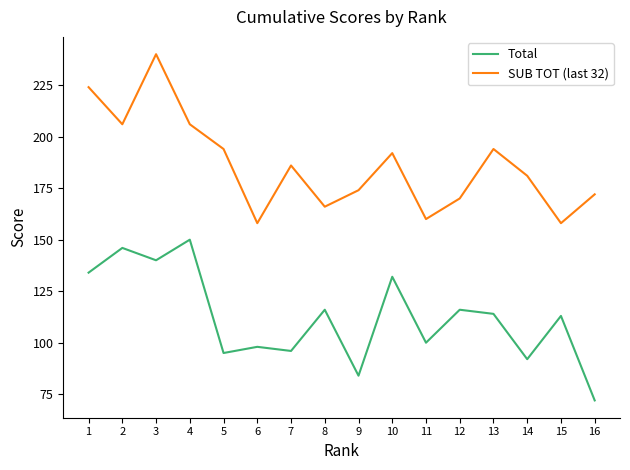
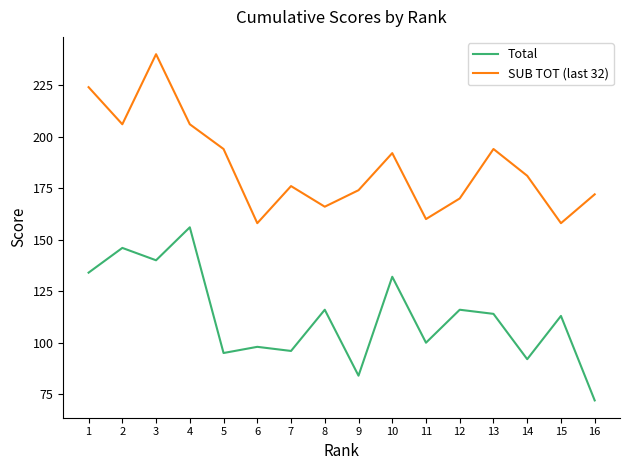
  {
    "Total": {
      "1": 134,
      "2": 146,
      "3": 140,
-     "4": 150,
+     "4": 156,
      "5": 95,
      "6": 98,
      "7": 96,
      "8": 116,
      "9": 84,
      "10": 132,
      "11": 100,
      "12": 116,
      "13": 114,
      "14": 92,
      "15": 113,
      "16": 72
    },
    "SUB TOT (last 32)": {
      "1": 224,
      "2": 206,
      "3": 240,
      "4": 206,
      "5": 194,
      "6": 158,
-     "7": 186,
+     "7": 176,
      "8": 166,
      "9": 174,
      "10": 192,
      "11": 160,
      "12": 170,
      "13": 194,
      "14": 181,
      "15": 158,
      "16": 172
    }
  }
